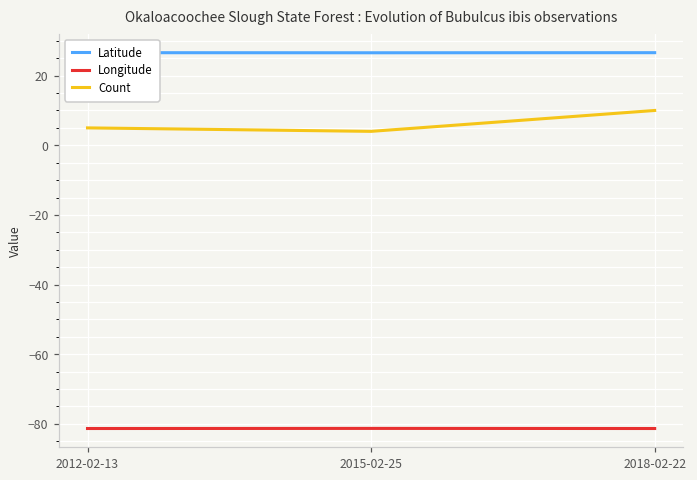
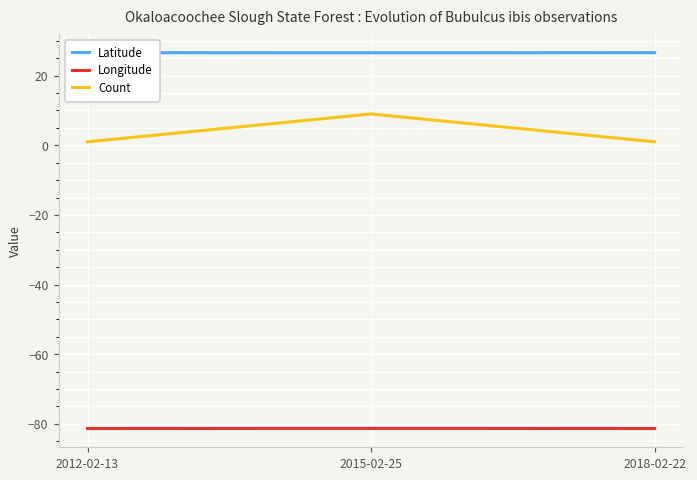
  {
    "Latitude": {
      "2015-02-25": 27,
      "2018-02-22": 27
    },
    "Longitude": {
      "2012-02-13": -81,
      "2015-02-25": -81,
      "2018-02-22": -81
    },
    "Count": {
-     "2012-02-13": 5,
-     "2015-02-25": 4,
-     "2018-02-22": 10
+     "2012-02-13": 1,
+     "2015-02-25": 9,
+     "2018-02-22": 1
    }
  }
